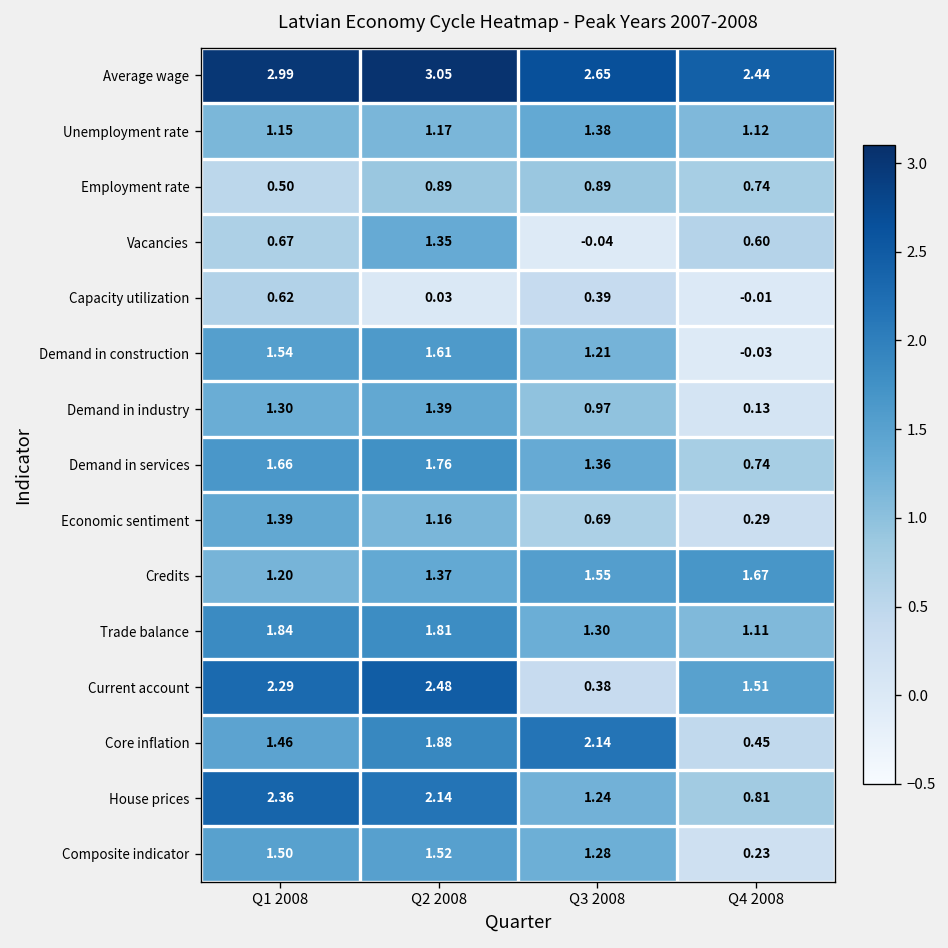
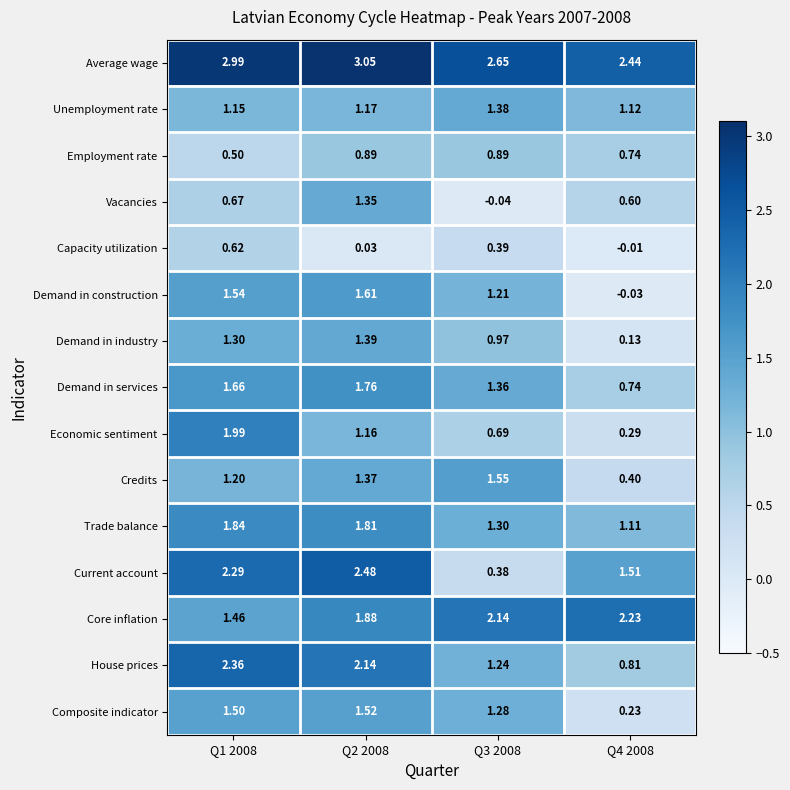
  {
    "Average wage": {
      "Q1 2008": 2.99,
      "Q2 2008": 3.05,
      "Q3 2008": 2.65,
      "Q4 2008": 2.44
    },
    "Unemployment rate": {
      "Q1 2008": 1.15,
      "Q2 2008": 1.17,
      "Q3 2008": 1.38,
      "Q4 2008": 1.12
    },
    "Employment rate": {
      "Q1 2008": 0.50,
      "Q2 2008": 0.89,
      "Q3 2008": 0.89,
      "Q4 2008": 0.74
    },
    "Vacancies": {
      "Q1 2008": 0.67,
      "Q2 2008": 1.35,
      "Q3 2008": -0.04,
      "Q4 2008": 0.60
    },
    "Capacity utilization": {
      "Q1 2008": 0.62,
      "Q2 2008": 0.03,
      "Q3 2008": 0.39,
      "Q4 2008": -0.01
    },
    "Demand in construction": {
      "Q1 2008": 1.54,
      "Q2 2008": 1.61,
      "Q3 2008": 1.21,
      "Q4 2008": -0.03
    },
    "Demand in industry": {
      "Q1 2008": 1.30,
      "Q2 2008": 1.39,
      "Q3 2008": 0.97,
      "Q4 2008": 0.13
    },
    "Demand in services": {
      "Q1 2008": 1.66,
      "Q2 2008": 1.76,
      "Q3 2008": 1.36,
      "Q4 2008": 0.74
    },
    "Economic sentiment": {
-     "Q1 2008": 1.39,
+     "Q1 2008": 1.99,
      "Q2 2008": 1.16,
      "Q3 2008": 0.69,
      "Q4 2008": 0.29
    },
    "Credits": {
      "Q1 2008": 1.20,
      "Q2 2008": 1.37,
      "Q3 2008": 1.55,
-     "Q4 2008": 1.67
+     "Q4 2008": 0.40
    },
    "Trade balance": {
      "Q1 2008": 1.84,
      "Q2 2008": 1.81,
      "Q3 2008": 1.30,
      "Q4 2008": 1.11
    },
    "Current account": {
      "Q1 2008": 2.29,
      "Q2 2008": 2.48,
      "Q3 2008": 0.38,
      "Q4 2008": 1.51
    },
    "Core inflation": {
      "Q1 2008": 1.46,
      "Q2 2008": 1.88,
      "Q3 2008": 2.14,
-     "Q4 2008": 0.45
+     "Q4 2008": 2.23
    },
    "House prices": {
      "Q1 2008": 2.36,
      "Q2 2008": 2.14,
      "Q3 2008": 1.24,
      "Q4 2008": 0.81
    },
    "Composite indicator": {
      "Q1 2008": 1.50,
      "Q2 2008": 1.52,
      "Q3 2008": 1.28,
      "Q4 2008": 0.23
    }
  }
